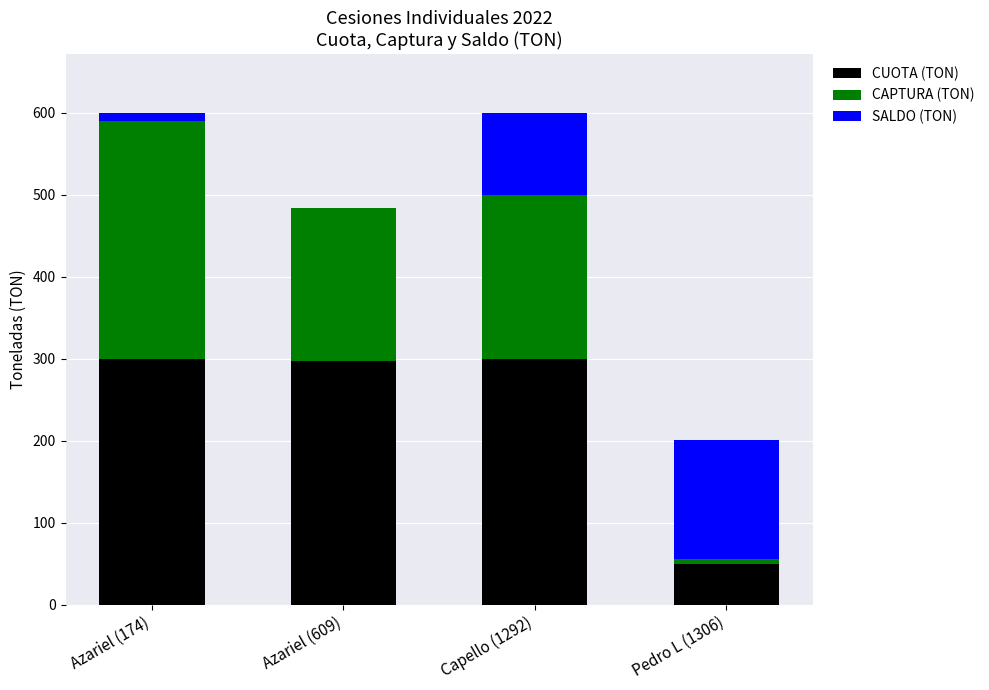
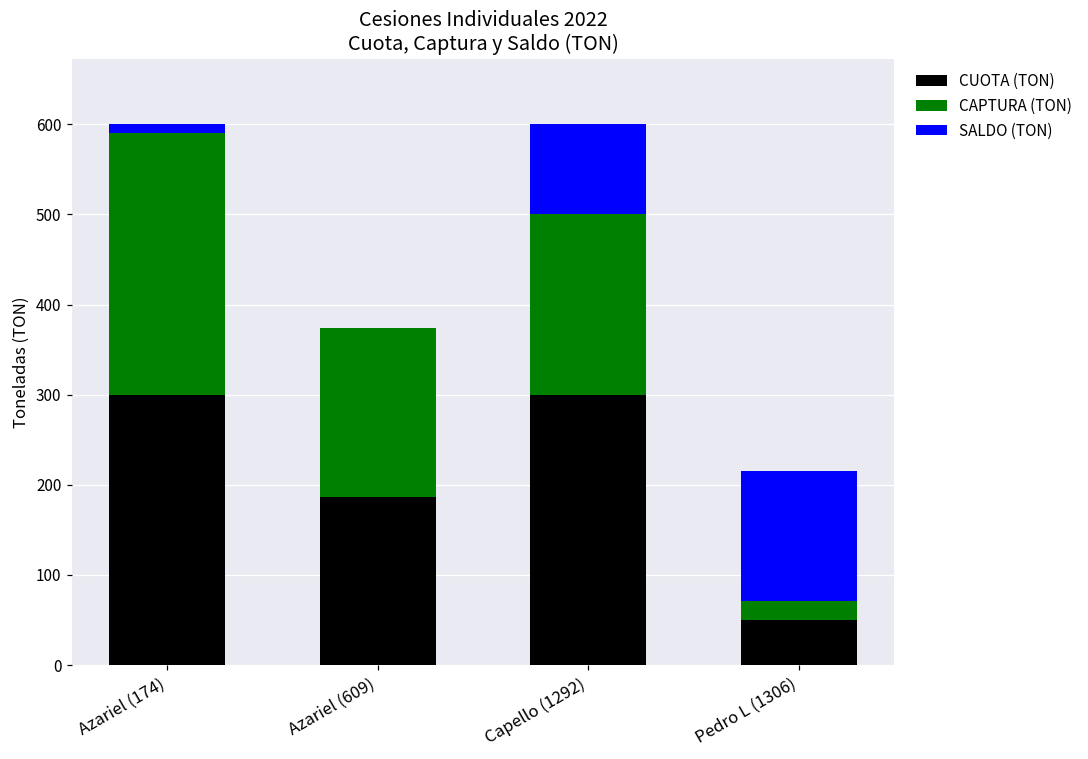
  {
    "CUOTA (TON)": {
      "Azariel (174)": 300,
-     "Azariel (609)": 300,
+     "Azariel (609)": 190,
      "Capello (1292)": 300,
      "Pedro L (1306)": 50
    },
    "CAPTURA (TON)": {
      "Azariel (174)": 290,
      "Azariel (609)": 190,
      "Capello (1292)": 200,
-     "Pedro L (1306)": 10
+     "Pedro L (1306)": 20
    },
    "SALDO (TON)": {
      "Azariel (174)": 10,
      "Azariel (609)": 0,
      "Capello (1292)": 100,
      "Pedro L (1306)": 140
    }
  }
